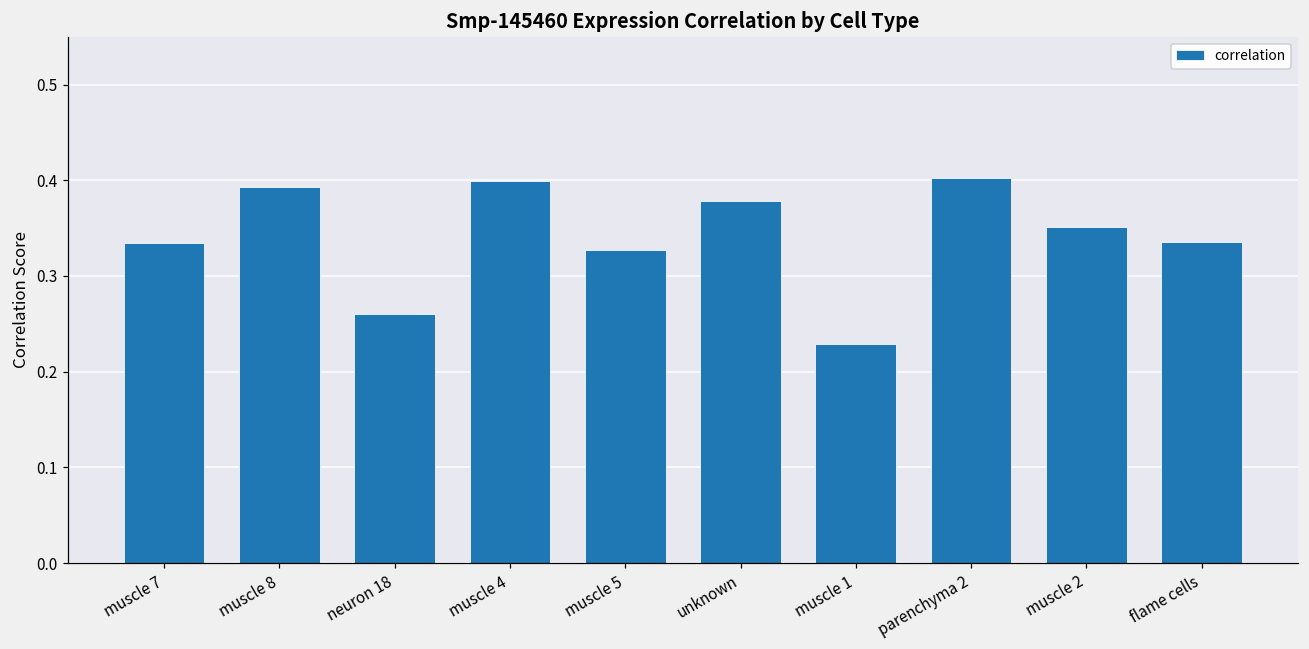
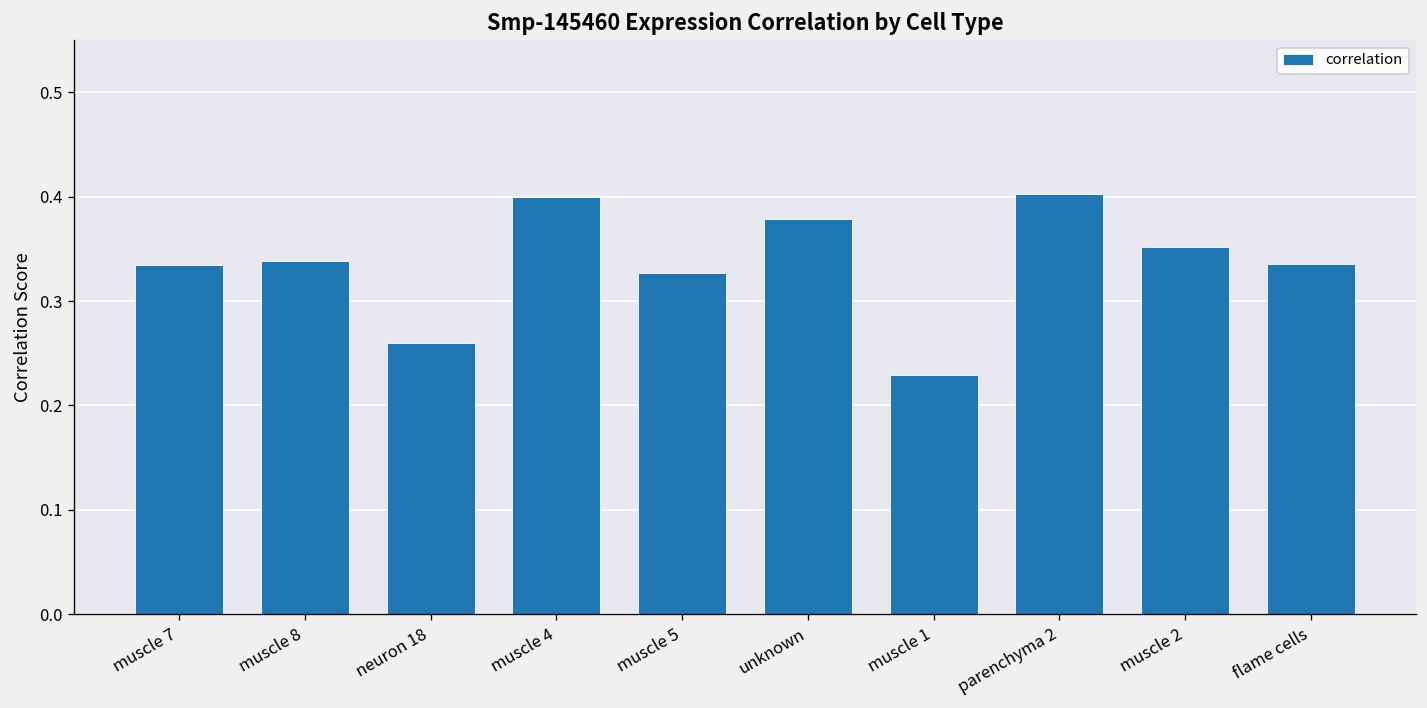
  {
    "muscle 7": 0.33,
-   "muscle 8": 0.39,
+   "muscle 8": 0.34,
    "neuron 18": 0.26,
    "muscle 4": 0.40,
    "muscle 5": 0.33,
    "unknown": 0.38,
    "muscle 1": 0.23,
    "parenchyma 2": 0.40,
    "muscle 2": 0.35,
    "flame cells": 0.34
  }
